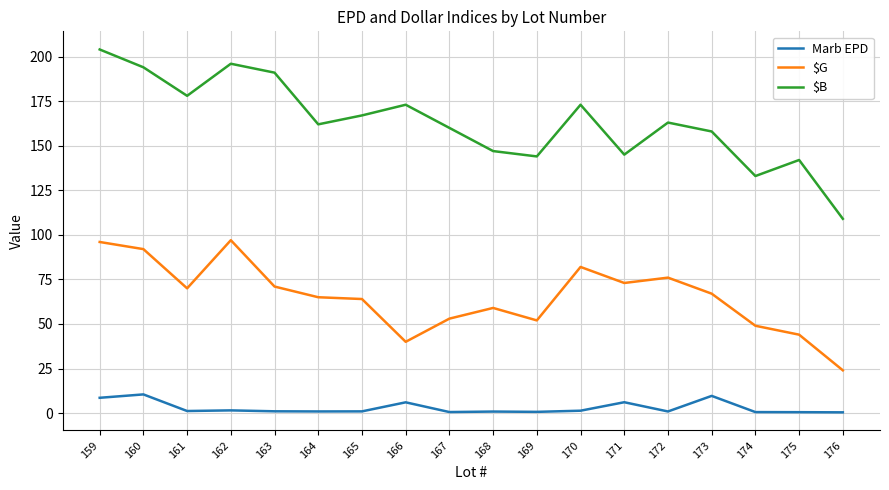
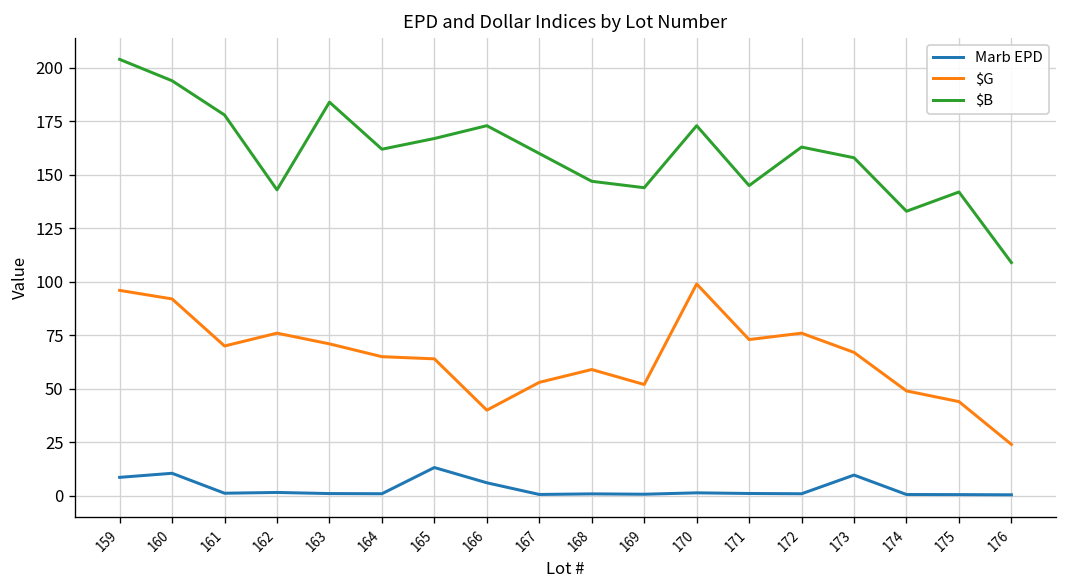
  {
    "Marb EPD": {
      "159": 9,
      "160": 10,
      "161": 1,
      "162": 2,
      "163": 1,
      "164": 1,
-     "165": 1,
+     "165": 13,
      "166": 6,
      "167": 1,
      "168": 1,
      "169": 1,
      "170": 1,
-     "171": 6,
+     "171": 1,
      "172": 1,
      "173": 10,
      "174": 1,
      "175": 1,
      "176": 0
    },
    "$G": {
      "159": 96,
      "160": 92,
      "161": 70,
-     "162": 97,
+     "162": 76,
      "163": 71,
      "164": 65,
      "165": 64,
      "166": 40,
      "167": 53,
      "168": 59,
      "169": 52,
-     "170": 82,
+     "170": 99,
      "171": 73,
      "172": 76,
      "173": 67,
      "174": 49,
      "175": 44,
      "176": 24
    },
    "$B": {
      "159": 204,
      "160": 194,
      "161": 178,
-     "162": 196,
-     "163": 191,
+     "162": 143,
+     "163": 184,
      "164": 162,
      "165": 167,
      "166": 173,
      "167": 160,
      "168": 147,
      "169": 144,
      "170": 173,
      "171": 145,
      "172": 163,
      "173": 158,
      "174": 133,
      "175": 142,
      "176": 109
    }
  }
